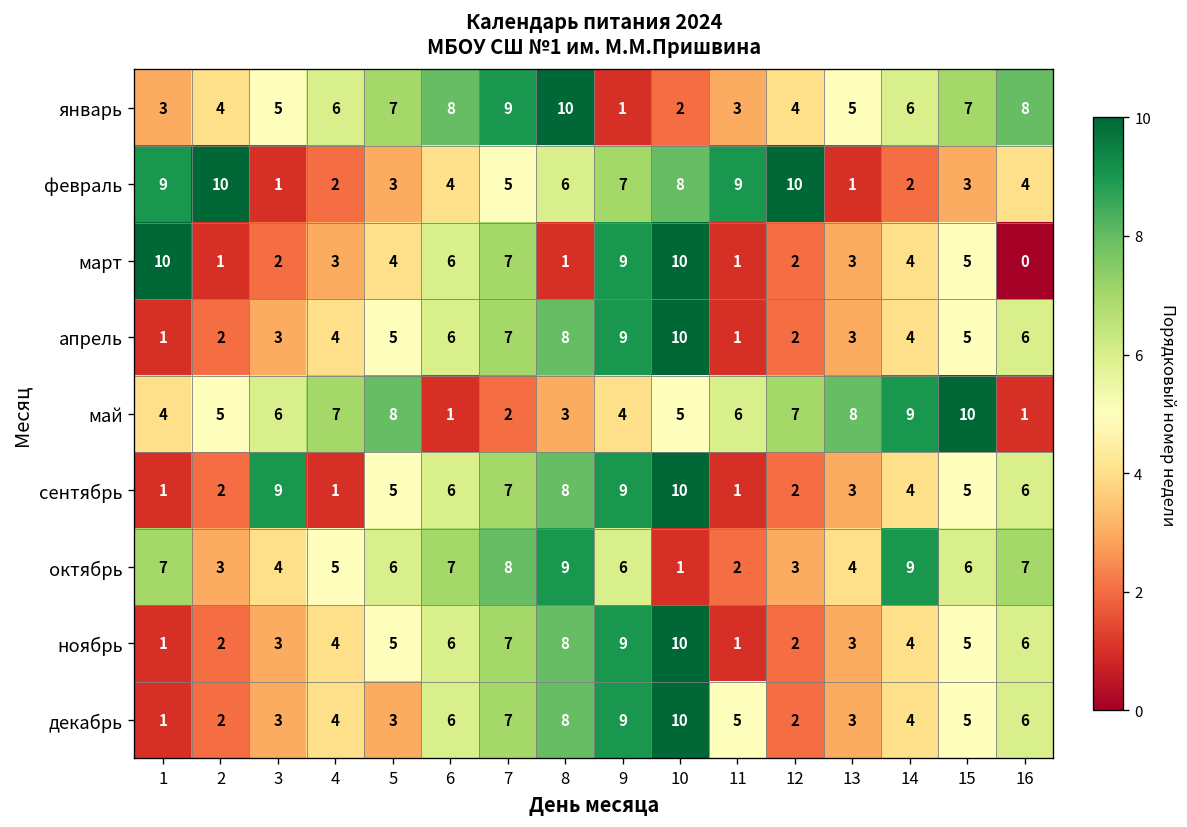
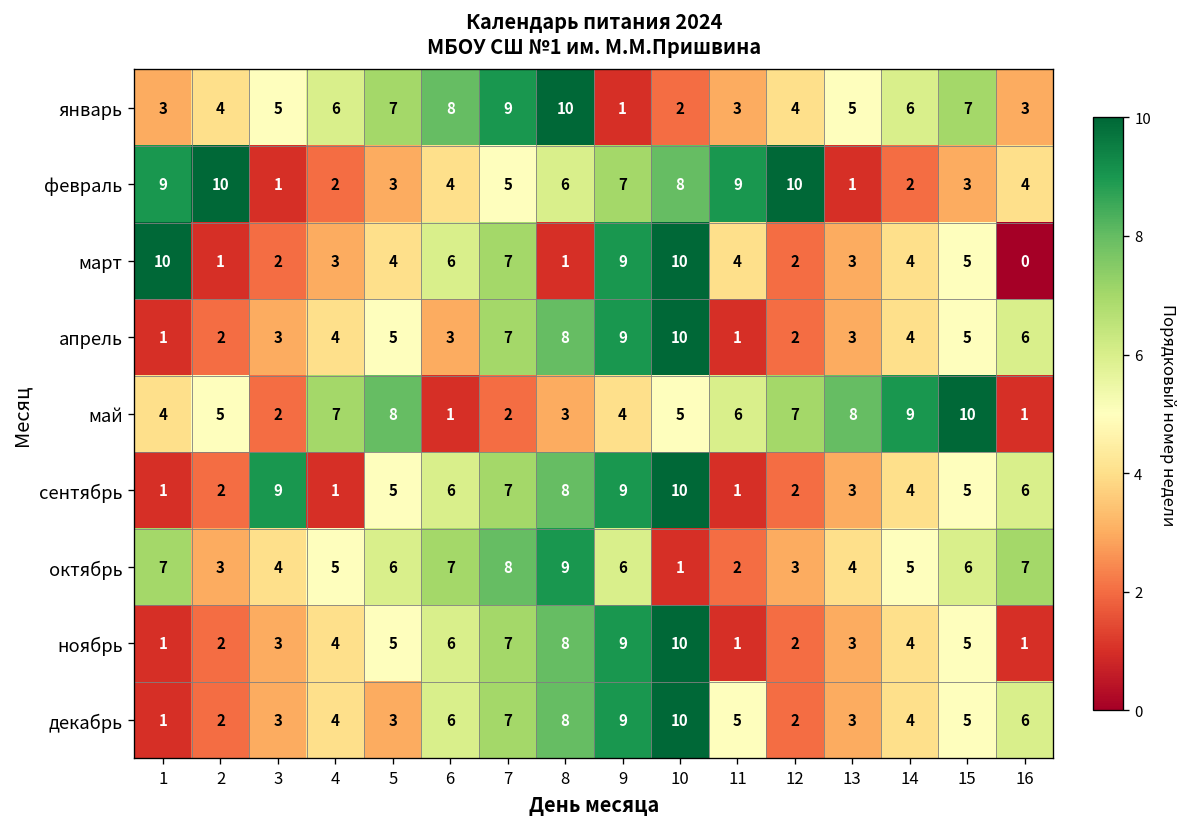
  {
    "январь": {
      "1": 3,
      "2": 4,
      "3": 5,
      "4": 6,
      "5": 7,
      "6": 8,
      "7": 9,
      "8": 10,
      "9": 1,
      "10": 2,
      "11": 3,
      "12": 4,
      "13": 5,
      "14": 6,
      "15": 7,
-     "16": 8
+     "16": 3
    },
    "февраль": {
      "1": 9,
      "2": 10,
      "3": 1,
      "4": 2,
      "5": 3,
      "6": 4,
      "7": 5,
      "8": 6,
      "9": 7,
      "10": 8,
      "11": 9,
      "12": 10,
      "13": 1,
      "14": 2,
      "15": 3,
      "16": 4
    },
    "март": {
      "1": 10,
      "2": 1,
      "3": 2,
      "4": 3,
      "5": 4,
      "6": 6,
      "7": 7,
      "8": 1,
      "9": 9,
      "10": 10,
-     "11": 1,
+     "11": 4,
      "12": 2,
      "13": 3,
      "14": 4,
      "15": 5,
      "16": 0
    },
    "апрель": {
      "1": 1,
      "2": 2,
      "3": 3,
      "4": 4,
      "5": 5,
-     "6": 6,
+     "6": 3,
      "7": 7,
      "8": 8,
      "9": 9,
      "10": 10,
      "11": 1,
      "12": 2,
      "13": 3,
      "14": 4,
      "15": 5,
      "16": 6
    },
    "май": {
      "1": 4,
      "2": 5,
-     "3": 6,
+     "3": 2,
      "4": 7,
      "5": 8,
      "6": 1,
      "7": 2,
      "8": 3,
      "9": 4,
      "10": 5,
      "11": 6,
      "12": 7,
      "13": 8,
      "14": 9,
      "15": 10,
      "16": 1
    },
    "сентябрь": {
      "1": 1,
      "2": 2,
      "3": 9,
      "4": 1,
      "5": 5,
      "6": 6,
      "7": 7,
      "8": 8,
      "9": 9,
      "10": 10,
      "11": 1,
      "12": 2,
      "13": 3,
      "14": 4,
      "15": 5,
      "16": 6
    },
    "октябрь": {
      "1": 7,
      "2": 3,
      "3": 4,
      "4": 5,
      "5": 6,
      "6": 7,
      "7": 8,
      "8": 9,
      "9": 6,
      "10": 1,
      "11": 2,
      "12": 3,
      "13": 4,
-     "14": 9,
+     "14": 5,
      "15": 6,
      "16": 7
    },
    "ноябрь": {
      "1": 1,
      "2": 2,
      "3": 3,
      "4": 4,
      "5": 5,
      "6": 6,
      "7": 7,
      "8": 8,
      "9": 9,
      "10": 10,
      "11": 1,
      "12": 2,
      "13": 3,
      "14": 4,
      "15": 5,
-     "16": 6
+     "16": 1
    },
    "декабрь": {
      "1": 1,
      "2": 2,
      "3": 3,
      "4": 4,
      "5": 3,
      "6": 6,
      "7": 7,
      "8": 8,
      "9": 9,
      "10": 10,
      "11": 5,
      "12": 2,
      "13": 3,
      "14": 4,
      "15": 5,
      "16": 6
    }
  }
